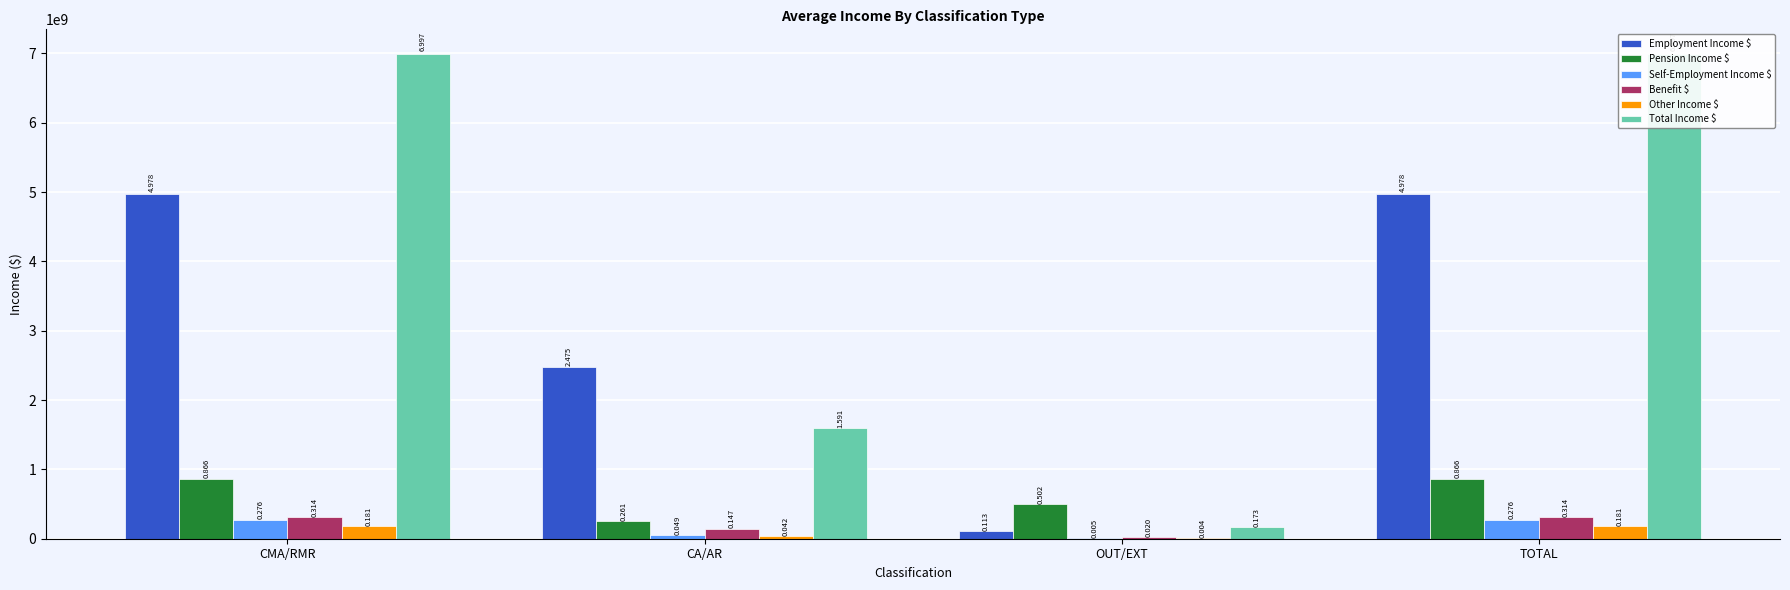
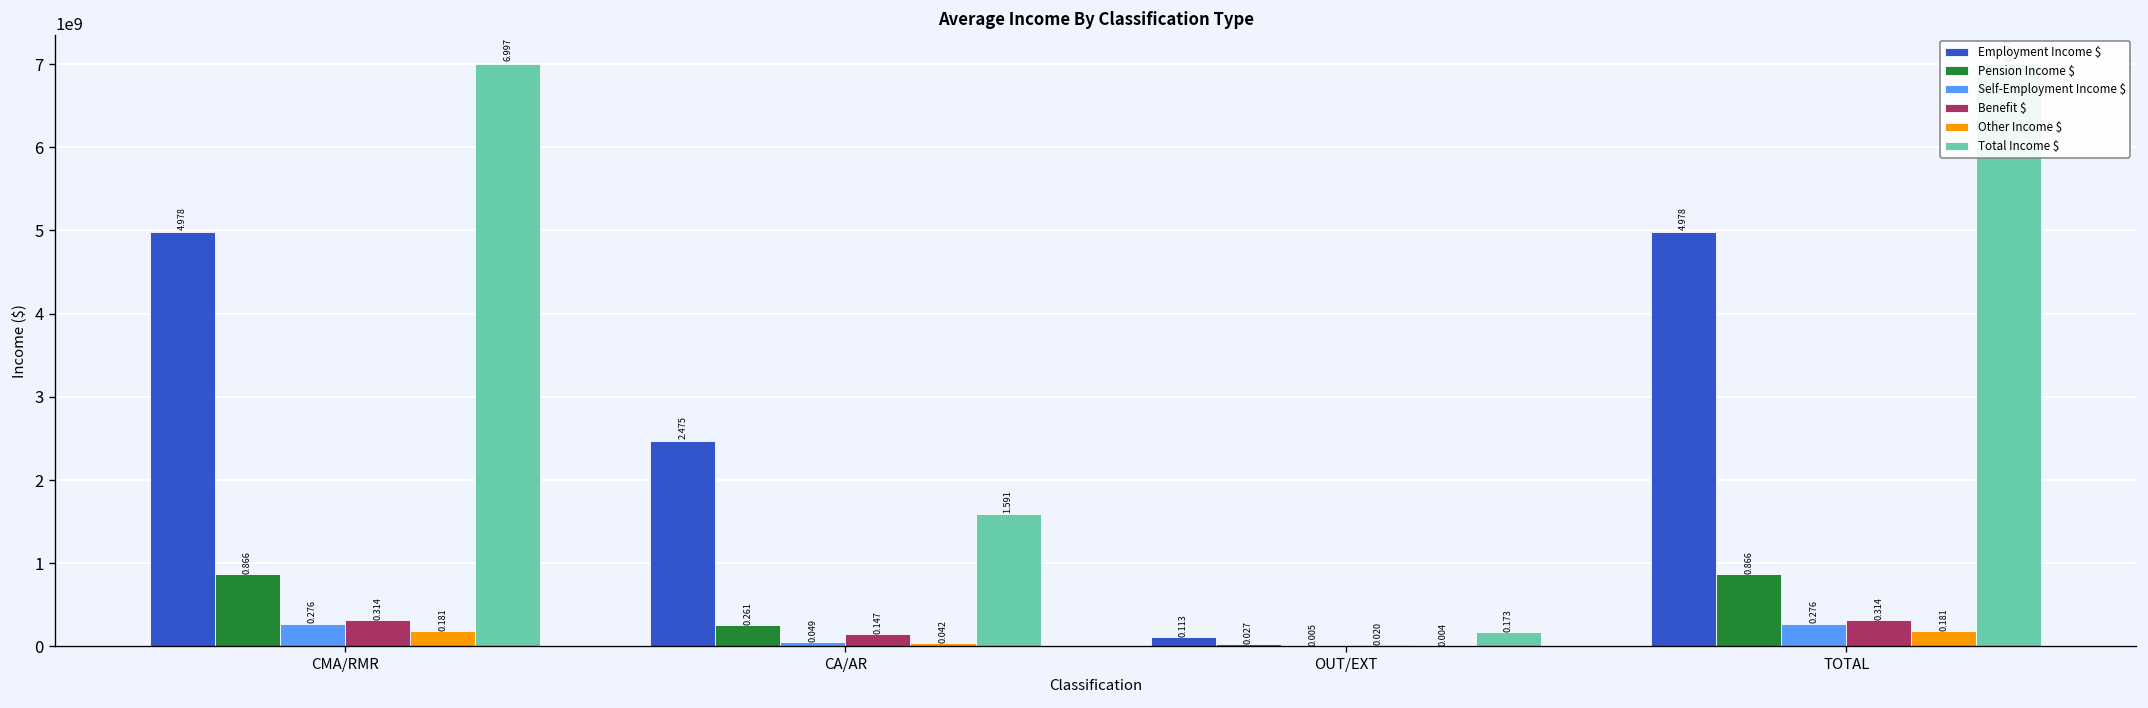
  {
    "Pension Income $": {
-     "OUT/EXT": 0.502
+     "OUT/EXT": 0.027
    }
  }
